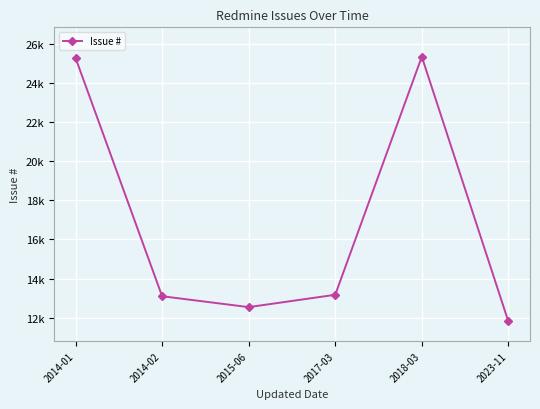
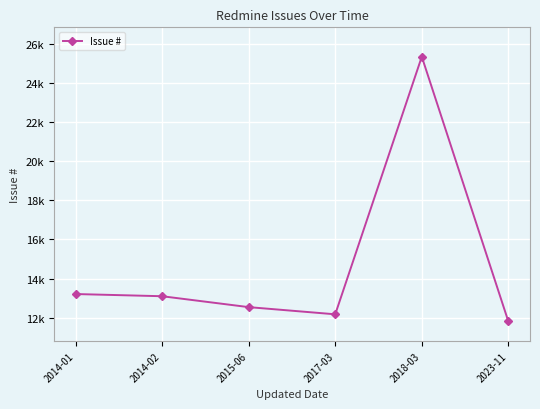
  {
-   "2014-01": 25300,
+   "2014-01": 13200,
    "2014-02": 13100,
    "2015-06": 12500,
-   "2017-03": 13200,
+   "2017-03": 12200,
    "2018-03": 25300,
    "2023-11": 11800
  }
